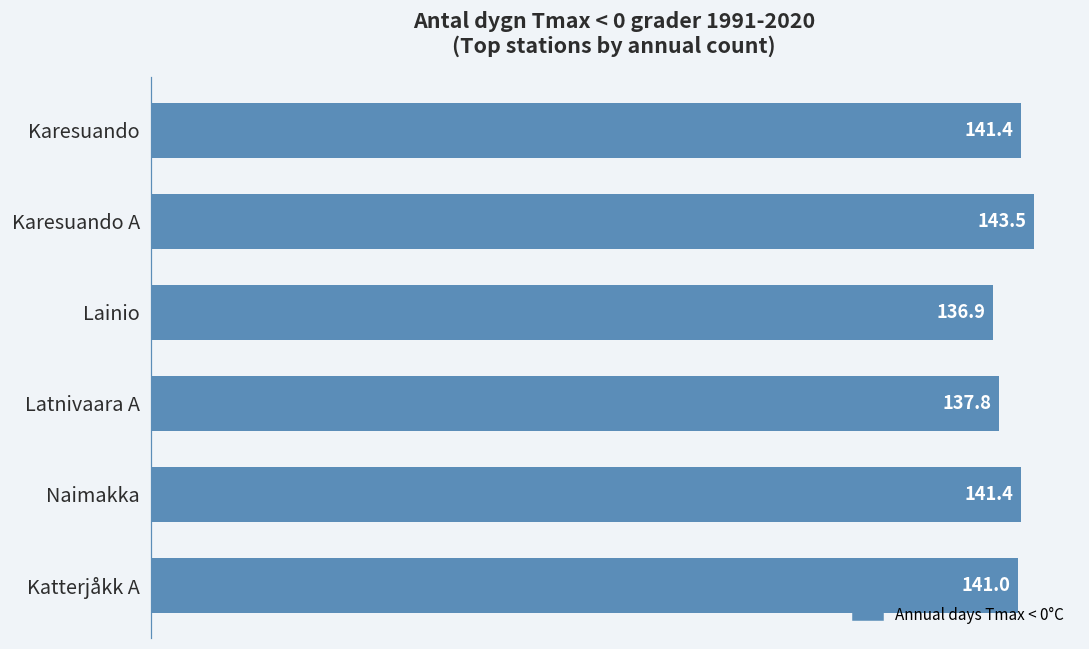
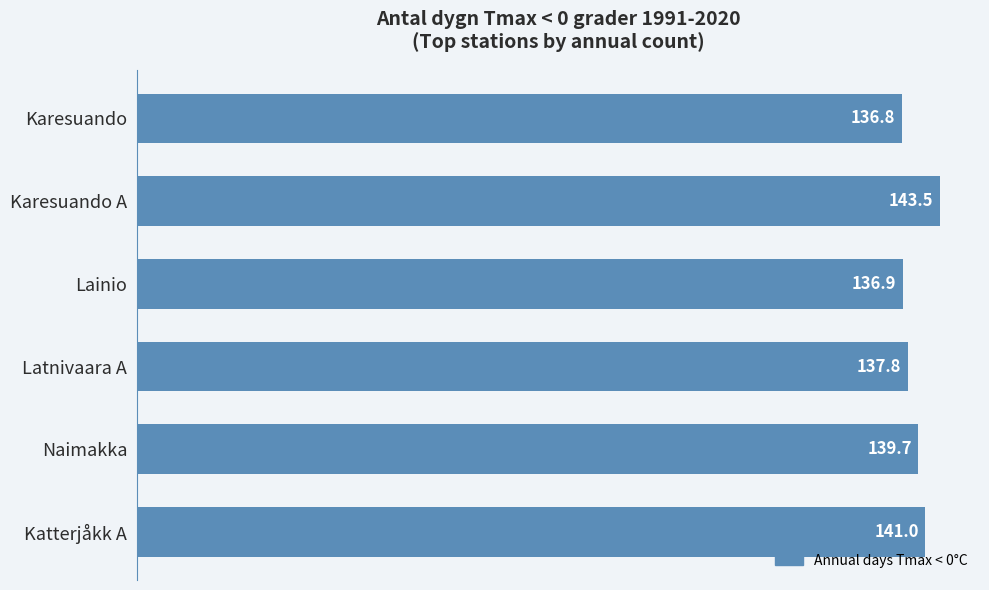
  {
-   "Karesuando": 141.4,
+   "Karesuando": 136.8,
    "Karesuando A": 143.5,
    "Lainio": 136.9,
    "Latnivaara A": 137.8,
-   "Naimakka": 141.4,
+   "Naimakka": 139.7,
    "Katterjåkk A": 141.0
  }
